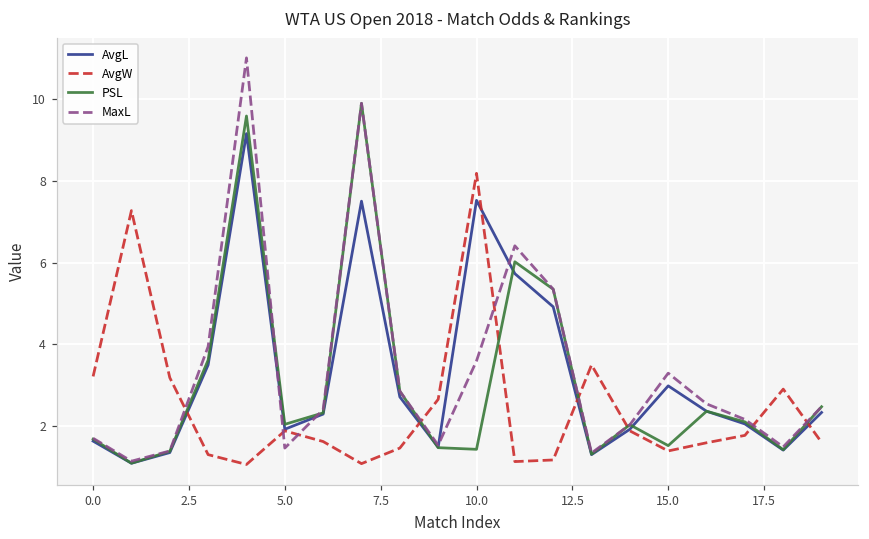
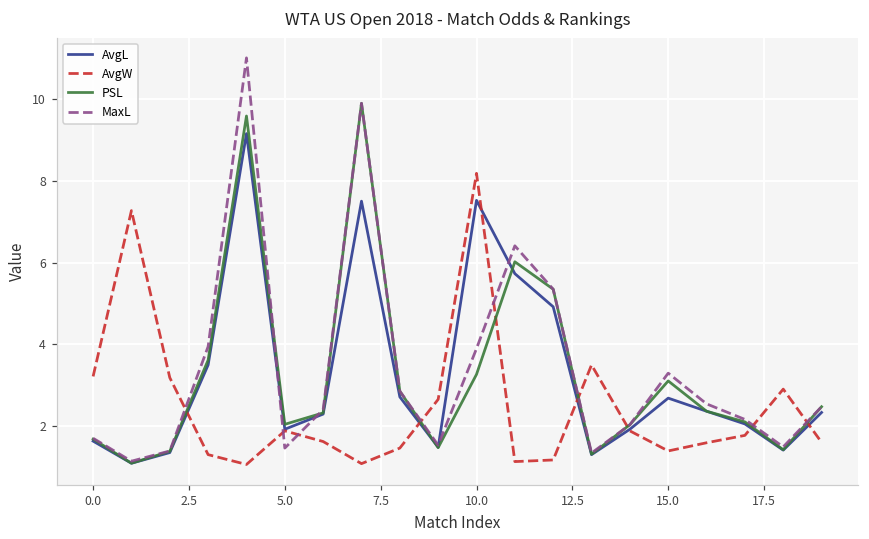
  {
    "AvgL": {
      "10.0": 7.5,
-     "15.0": 3.0
+     "15.0": 2.7
    },
    "AvgW": {
      "0.0": 3.2,
      "10.0": 8.2,
      "15.0": 1.4
    },
    "PSL": {
      "5.0": 2.1,
-     "10.0": 1.4,
-     "15.0": 1.5
+     "10.0": 3.3,
+     "15.0": 3.1
    },
    "MaxL": {
      "5.0": 1.5,
-     "10.0": 3.6,
+     "10.0": 3.9,
      "15.0": 3.3
    }
  }
